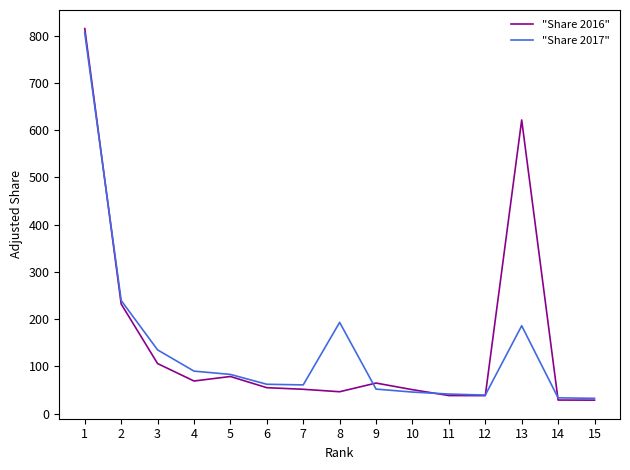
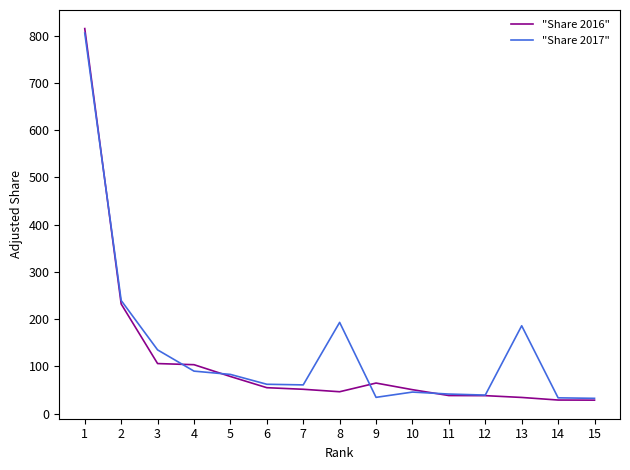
  {
    "\"Share 2016\"": {
      "1": 820,
      "2": 230,
      "3": 110,
-     "4": 70,
+     "4": 100,
      "6": 50,
      "7": 50,
      "8": 50,
      "9": 60,
-     "13": 620
+     "13": 30
    },
    "\"Share 2017\"": {
      "1": 810,
      "2": 240,
      "3": 130,
      "4": 90,
      "6": 60,
      "7": 60,
      "8": 190,
-     "9": 50,
+     "9": 30,
      "13": 190
    }
  }
